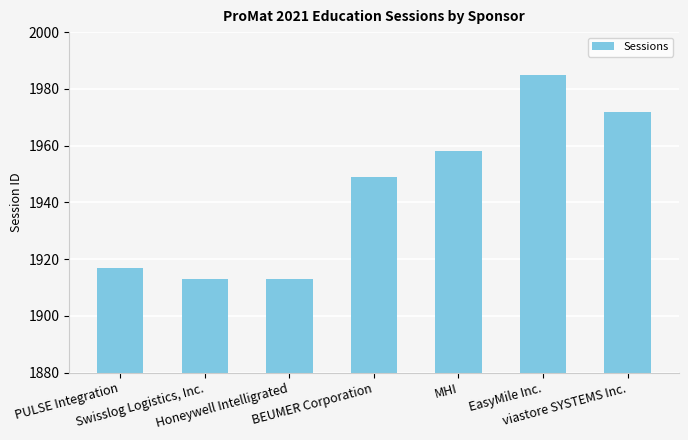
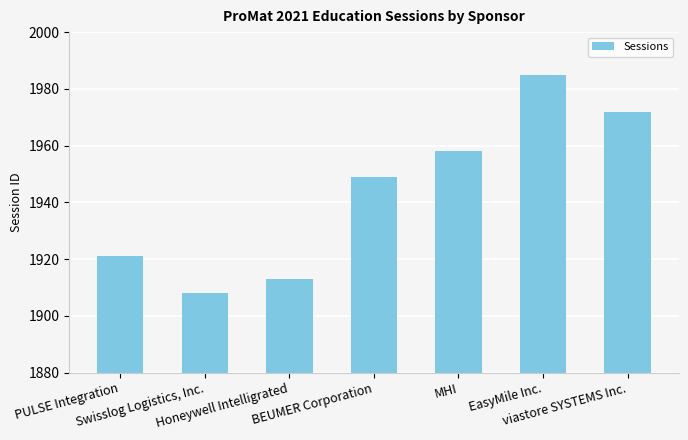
  {
-   "PULSE Integration": 1917,
-   "Swisslog Logistics, Inc.": 1913,
+   "PULSE Integration": 1921,
+   "Swisslog Logistics, Inc.": 1908,
    "Honeywell Intelligrated": 1913,
    "BEUMER Corporation": 1949,
    "MHI": 1958,
    "EasyMile Inc.": 1985,
    "viastore SYSTEMS Inc.": 1972
  }
